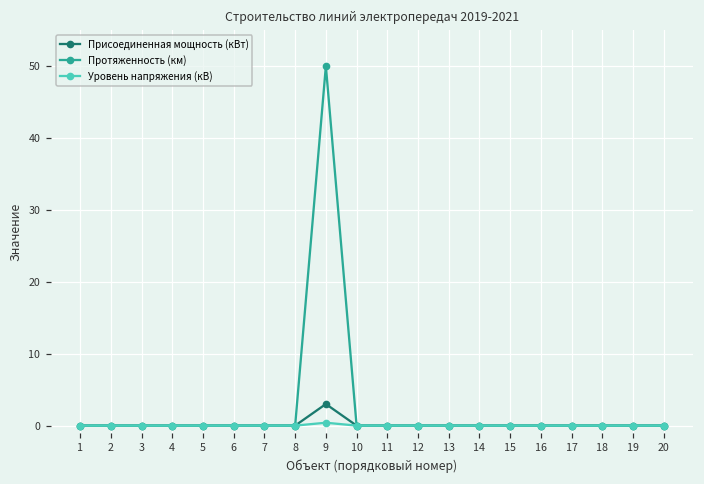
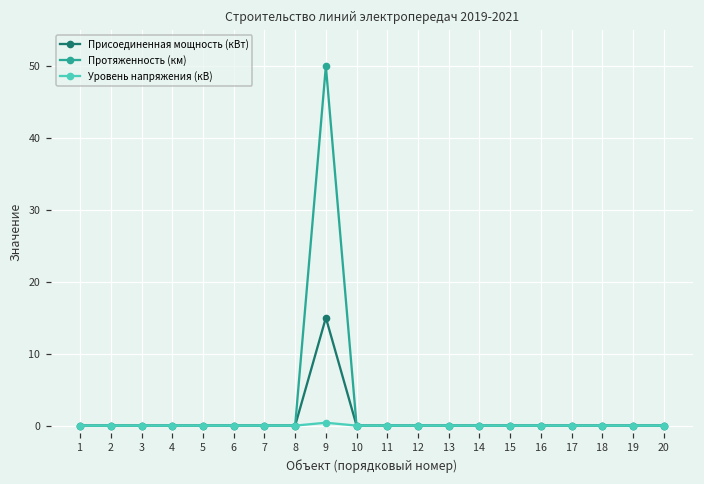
  {
    "Присоединенная мощность (кВт)": {
-     "9": 3
+     "9": 15
    },
    "Протяженность (км)": {
      "9": 50
    },
    "Уровень напряжения (кВ)": {
      "9": 0
    }
  }
